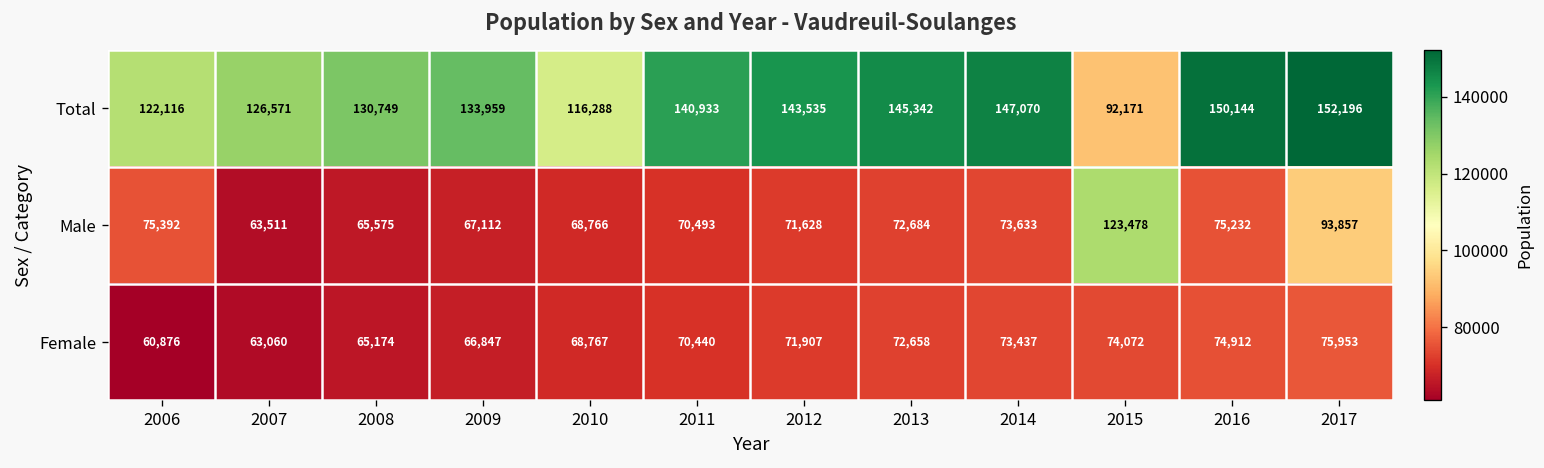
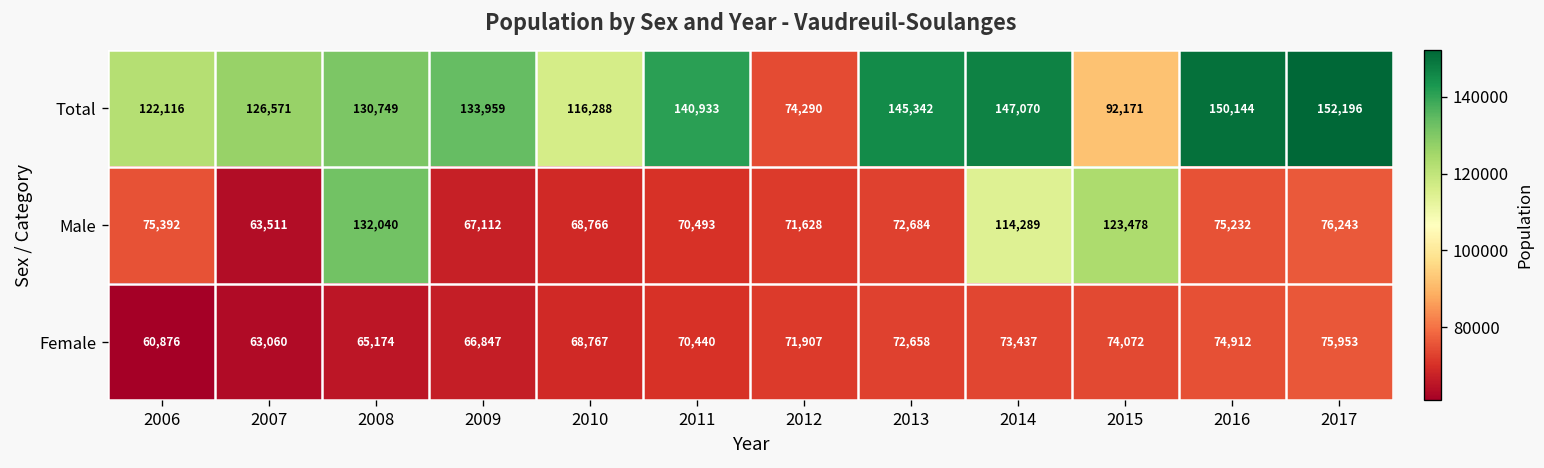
  {
    "Total": {
      "2006": "122,116",
      "2007": "126,571",
      "2008": "130,749",
      "2009": "133,959",
      "2010": "116,288",
      "2011": "140,933",
-     "2012": "143,535",
+     "2012": "74,290",
      "2013": "145,342",
      "2014": "147,070",
      "2015": "92,171",
      "2016": "150,144",
      "2017": "152,196"
    },
    "Male": {
      "2006": "75,392",
      "2007": "63,511",
-     "2008": "65,575",
+     "2008": "132,040",
      "2009": "67,112",
      "2010": "68,766",
      "2011": "70,493",
      "2012": "71,628",
      "2013": "72,684",
-     "2014": "73,633",
+     "2014": "114,289",
      "2015": "123,478",
      "2016": "75,232",
-     "2017": "93,857"
+     "2017": "76,243"
    },
    "Female": {
      "2006": "60,876",
      "2007": "63,060",
      "2008": "65,174",
      "2009": "66,847",
      "2010": "68,767",
      "2011": "70,440",
      "2012": "71,907",
      "2013": "72,658",
      "2014": "73,437",
      "2015": "74,072",
      "2016": "74,912",
      "2017": "75,953"
    }
  }
